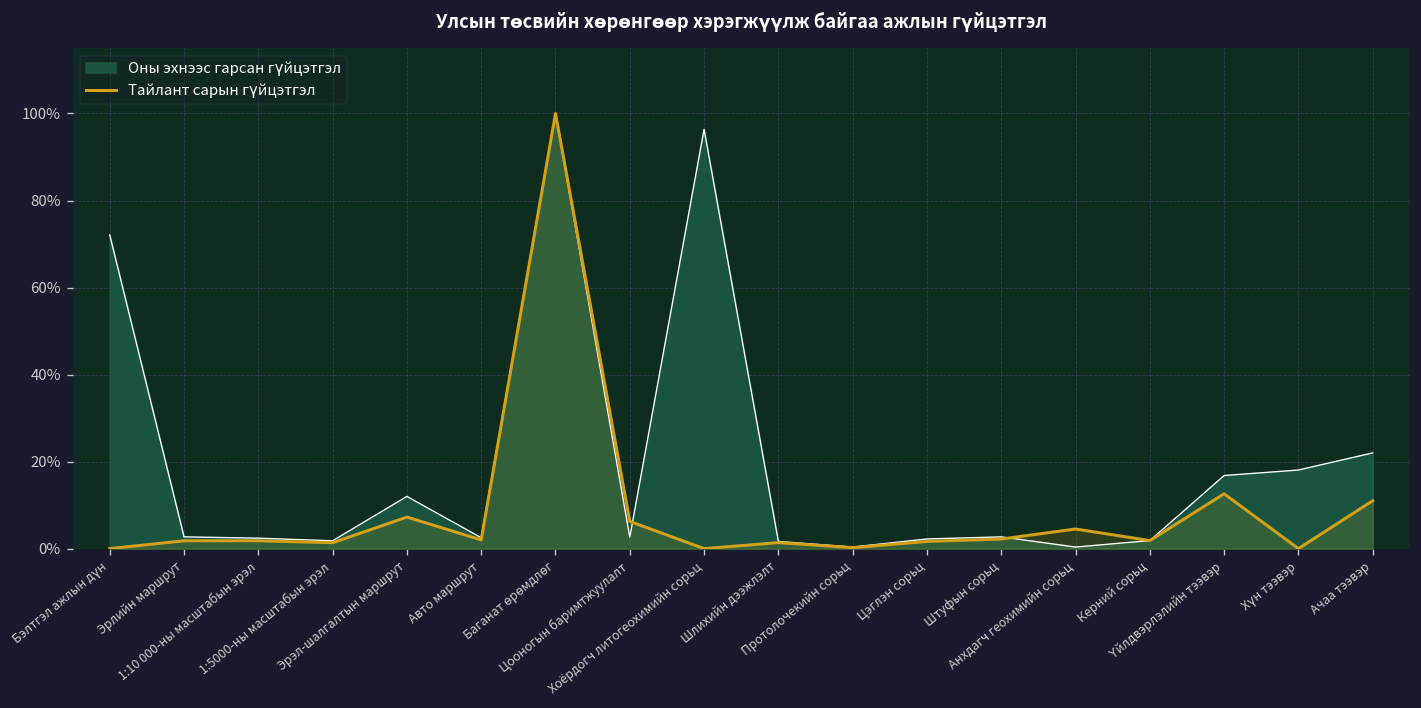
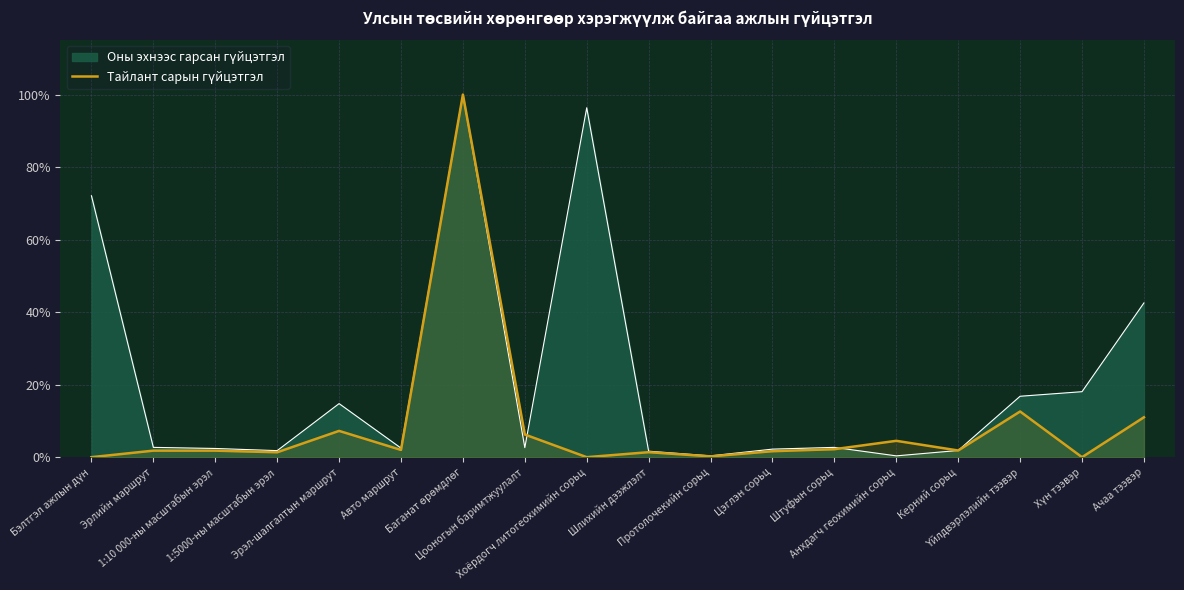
  {
    "Оны эхнээс гарсан гүйцэтгэл": {
      "Бэлтгэл ажлын дүн": "72%",
      "Эрлийн маршрут": "3%",
-     "Эрэл-шалгалтын маршрут": "12%",
+     "Эрэл-шалгалтын маршрут": "15%",
      "Цооногын баримтжуулалт": "3%",
      "Хоёрдогч литогеохимийн сорьц": "96%",
      "Анхдагч геохимийн сорьц": "0%",
      "Үйлдвэрлэлийн тээвэр": "17%",
      "Хүн тээвэр": "18%",
-     "Ачаа тээвэр": "22%"
+     "Ачаа тээвэр": "43%"
    },
    "Тайлант сарын гүйцэтгэл": {
      "Бэлтгэл ажлын дүн": "0%",
      "Эрлийн маршрут": "2%",
      "Эрэл-шалгалтын маршрут": "7%",
      "Цооногын баримтжуулалт": "6%",
      "Хоёрдогч литогеохимийн сорьц": "0%",
      "Анхдагч геохимийн сорьц": "5%",
      "Үйлдвэрлэлийн тээвэр": "13%",
      "Хүн тээвэр": "0%",
      "Ачаа тээвэр": "11%"
    }
  }
